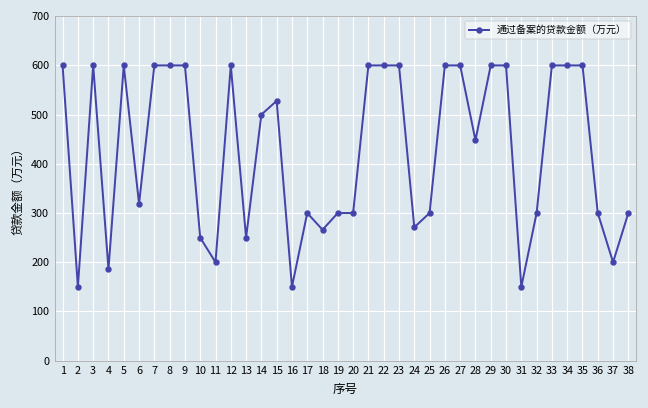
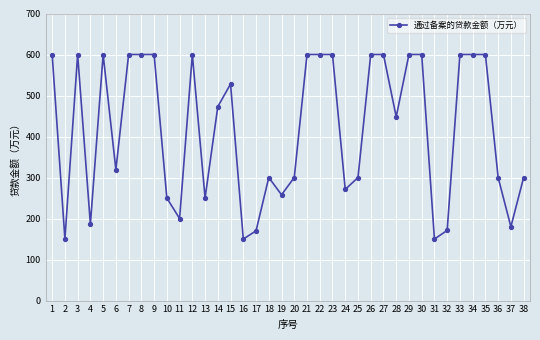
  {
    "1": 600,
    "2": 150,
    "3": 600,
    "4": 190,
    "5": 600,
    "6": 320,
    "7": 600,
    "8": 600,
    "9": 600,
    "10": 250,
    "11": 200,
    "12": 600,
    "13": 250,
-   "14": 500,
+   "14": 470,
    "15": 530,
    "16": 150,
-   "17": 300,
-   "18": 270,
-   "19": 300,
+   "17": 170,
+   "18": 300,
+   "19": 260,
    "20": 300,
    "21": 600,
    "22": 600,
    "23": 600,
    "24": 270,
    "25": 300,
    "26": 600,
    "27": 600,
    "28": 450,
    "29": 600,
    "30": 600,
    "31": 150,
-   "32": 300,
+   "32": 170,
    "33": 600,
    "34": 600,
    "35": 600,
    "36": 300,
-   "37": 200,
+   "37": 180,
    "38": 300
  }
